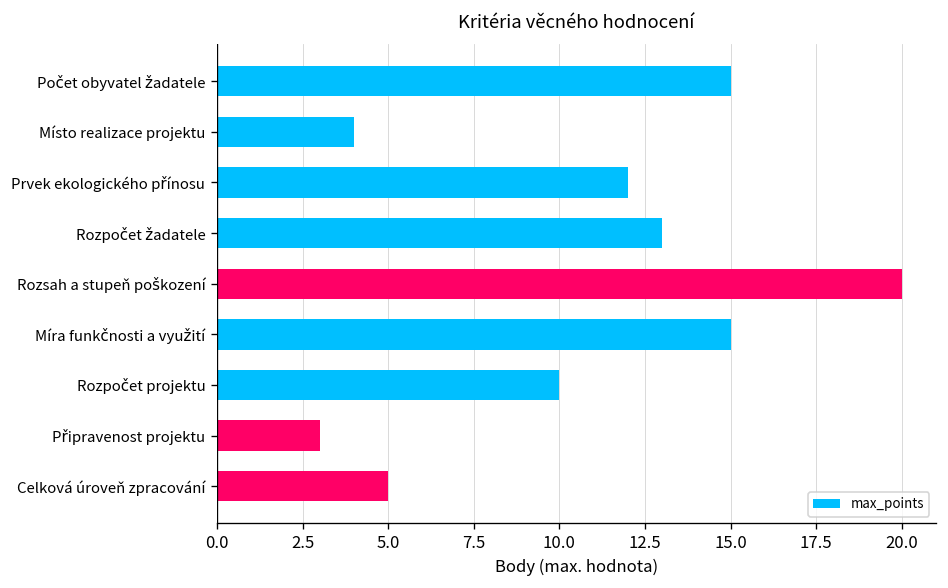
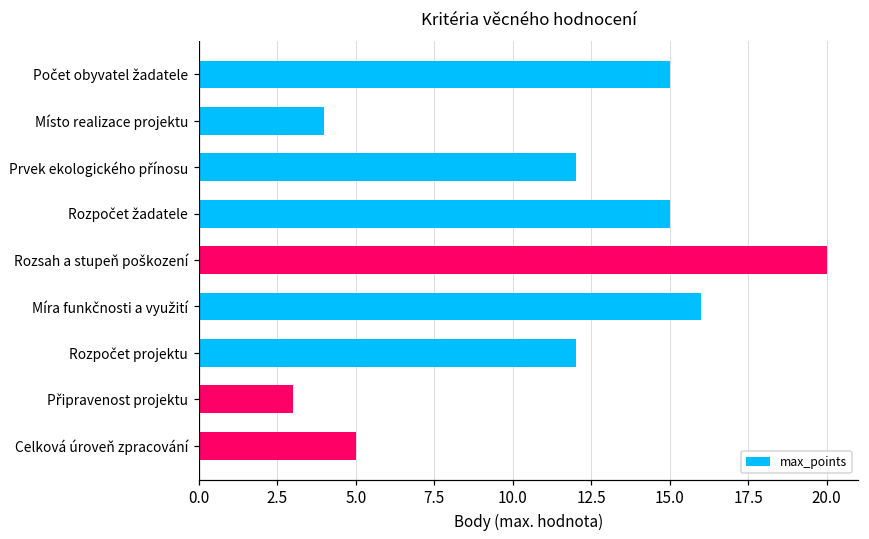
  {
    "Počet obyvatel žadatele": 15,
    "Místo realizace projektu": 4,
    "Prvek ekologického přínosu": 12,
-   "Rozpočet žadatele": 13,
+   "Rozpočet žadatele": 15,
    "Rozsah a stupeň poškození": 20,
-   "Míra funkčnosti a využití": 15,
-   "Rozpočet projektu": 10,
+   "Míra funkčnosti a využití": 16,
+   "Rozpočet projektu": 12,
    "Připravenost projektu": 3,
    "Celková úroveň zpracování": 5
  }
